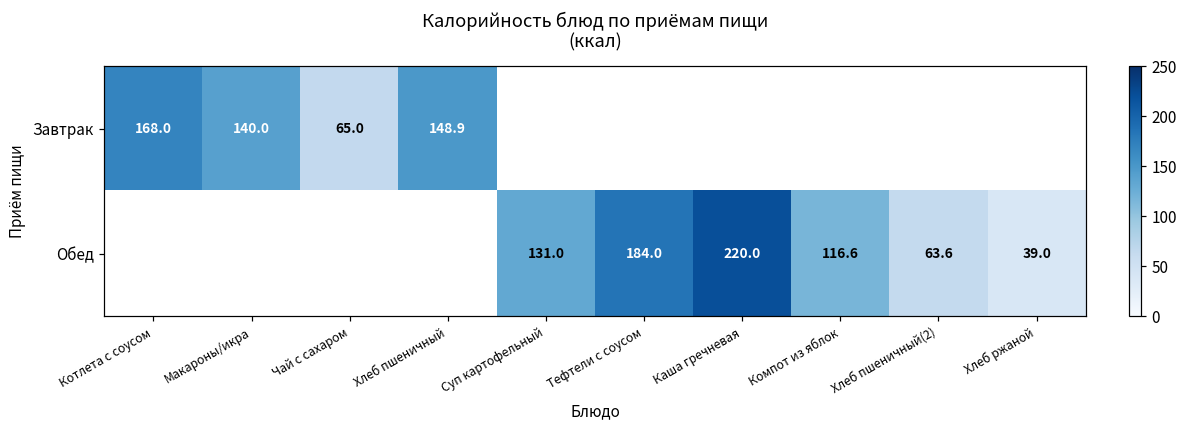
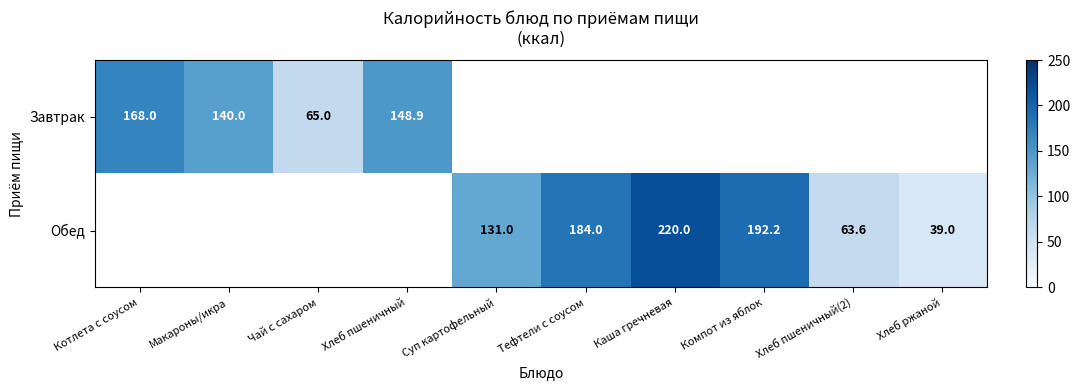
  {
    "Завтрак": {
      "Котлета с соусом": 168.0,
      "Макароны/икра": 140.0,
      "Чай с сахаром": 65.0,
      "Хлеб пшеничный": 148.9
    },
    "Обед": {
      "Суп картофельный": 131.0,
      "Тефтели с соусом": 184.0,
      "Каша гречневая": 220.0,
-     "Компот из яблок": 116.6,
+     "Компот из яблок": 192.2,
      "Хлеб пшеничный(2)": 63.6,
      "Хлеб ржаной": 39.0
    }
  }
